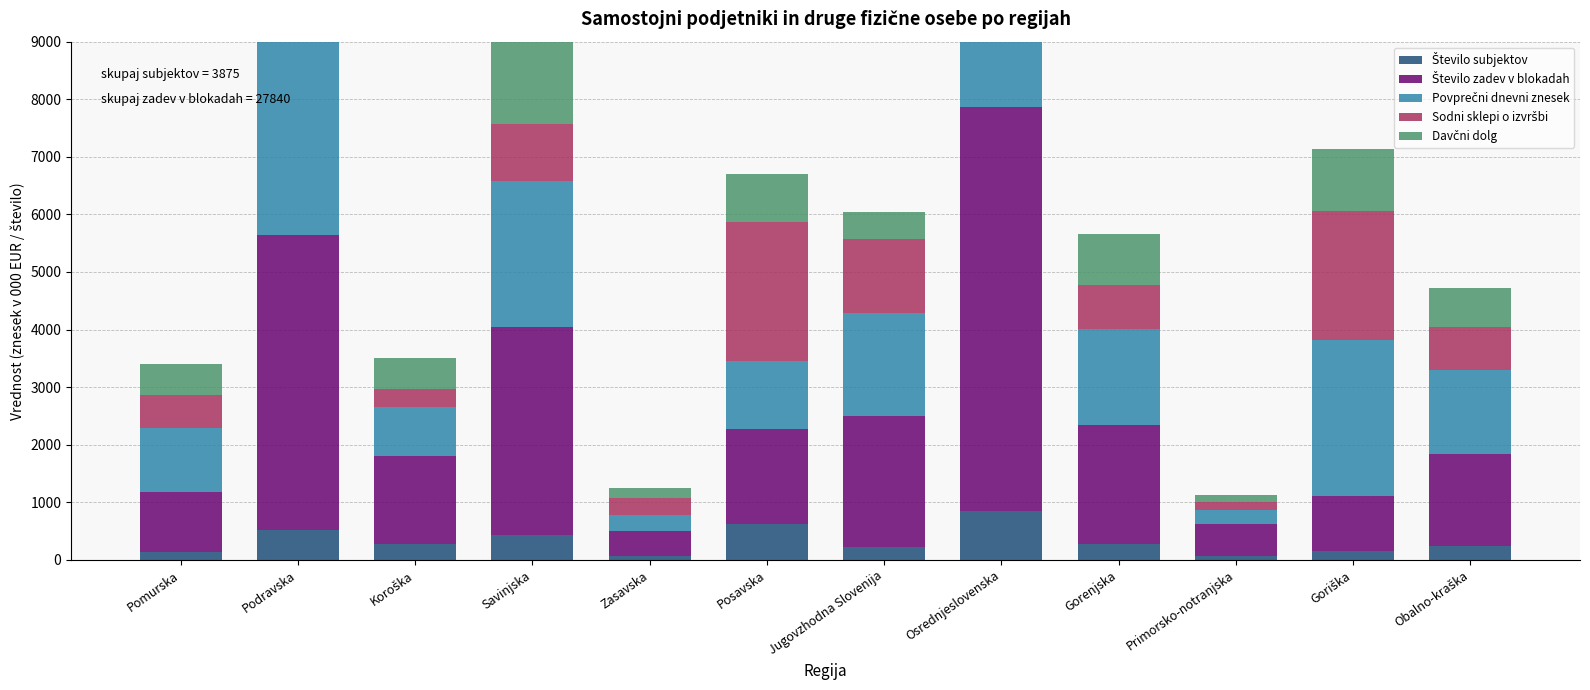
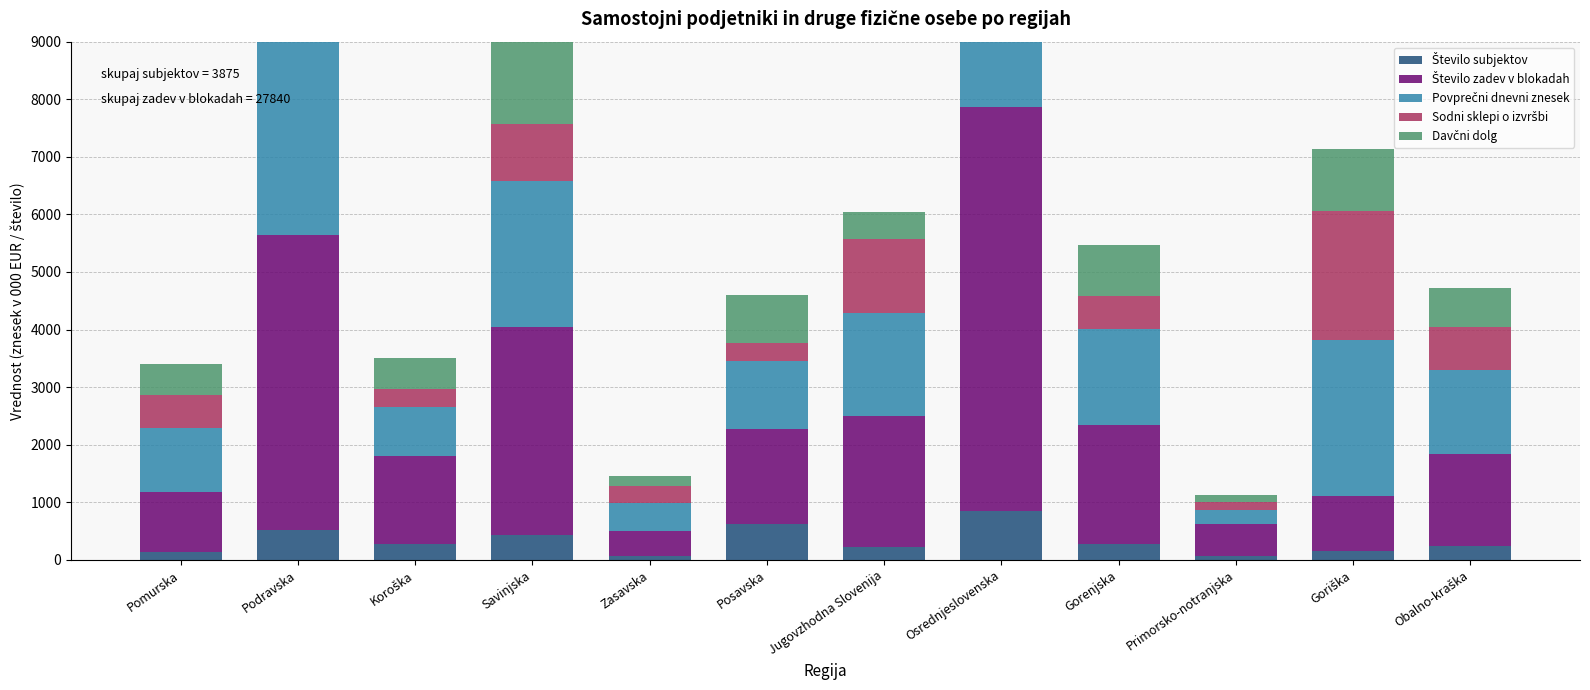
  {
    "Število subjektov": {
      "Pomurska": 100,
      "Podravska": 500,
      "Koroška": 300,
      "Savinjska": 400,
      "Zasavska": 100,
      "Posavska": 600,
      "Jugovzhodna Slovenija": 200,
      "Osrednjeslovenska": 900,
      "Gorenjska": 300,
      "Primorsko-notranjska": 100,
      "Goriška": 200,
      "Obalno-kraška": 200
    },
    "Število zadev v blokadah": {
      "Pomurska": 1000,
      "Podravska": 5100,
      "Koroška": 1500,
      "Savinjska": 3600,
      "Zasavska": 400,
      "Posavska": 1700,
      "Jugovzhodna Slovenija": 2300,
      "Osrednjeslovenska": 7000,
      "Gorenjska": 2100,
      "Primorsko-notranjska": 500,
      "Goriška": 1000,
      "Obalno-kraška": 1600
    },
    "Povprečni dnevni znesek": {
      "Pomurska": 1100,
      "Koroška": 900,
      "Savinjska": 2500,
-     "Zasavska": 300,
+     "Zasavska": 500,
      "Posavska": 1200,
      "Jugovzhodna Slovenija": 1800,
      "Gorenjska": 1700,
      "Primorsko-notranjska": 300,
      "Goriška": 2700,
      "Obalno-kraška": 1400
    },
    "Sodni sklepi o izvršbi": {
      "Pomurska": 600,
      "Koroška": 300,
      "Savinjska": 1000,
      "Zasavska": 300,
-     "Posavska": 2400,
+     "Posavska": 300,
      "Jugovzhodna Slovenija": 1300,
-     "Gorenjska": 800,
+     "Gorenjska": 600,
      "Primorsko-notranjska": 100,
      "Goriška": 2200,
      "Obalno-kraška": 800
    },
    "Davčni dolg": {
      "Pomurska": 500,
      "Koroška": 500,
      "Zasavska": 200,
      "Posavska": 800,
      "Jugovzhodna Slovenija": 500,
      "Gorenjska": 900,
      "Primorsko-notranjska": 100,
      "Goriška": 1100,
      "Obalno-kraška": 700
    }
  }
